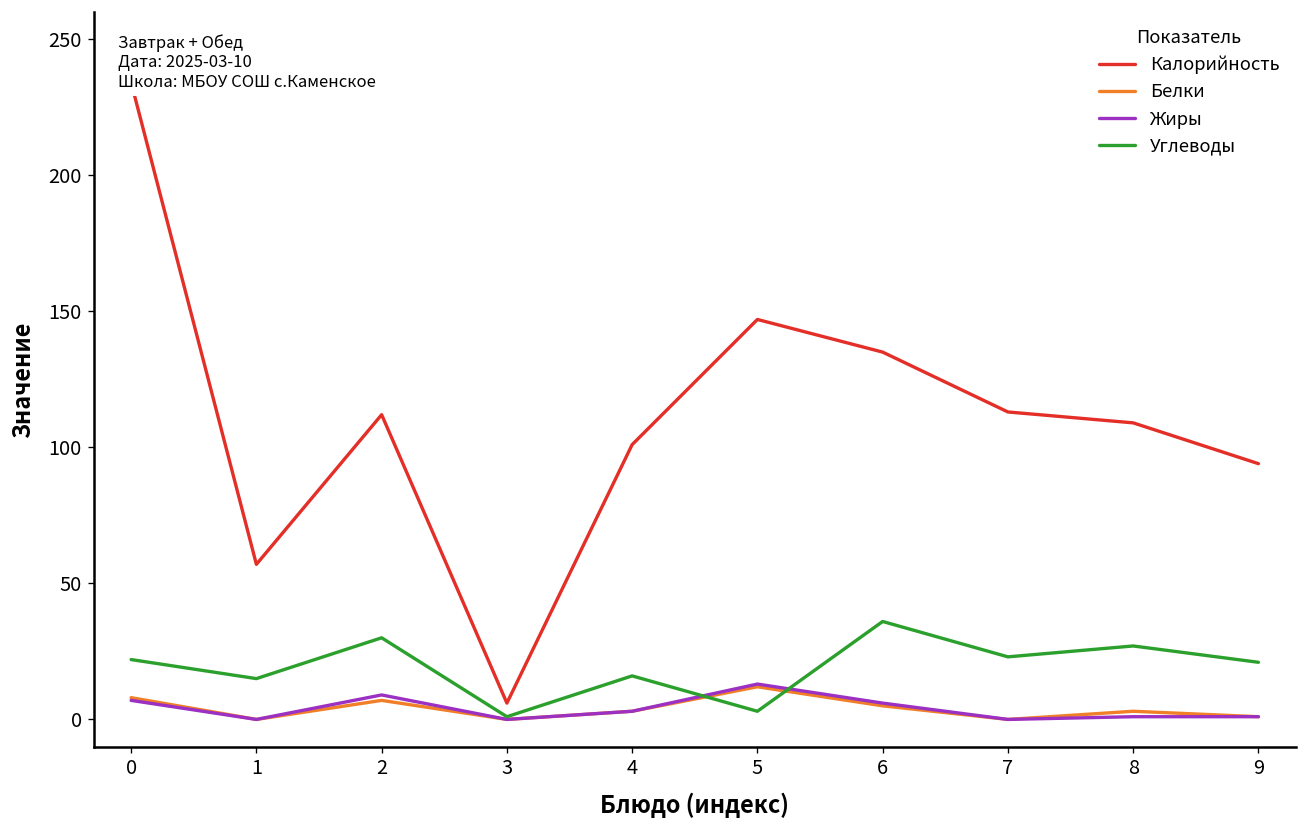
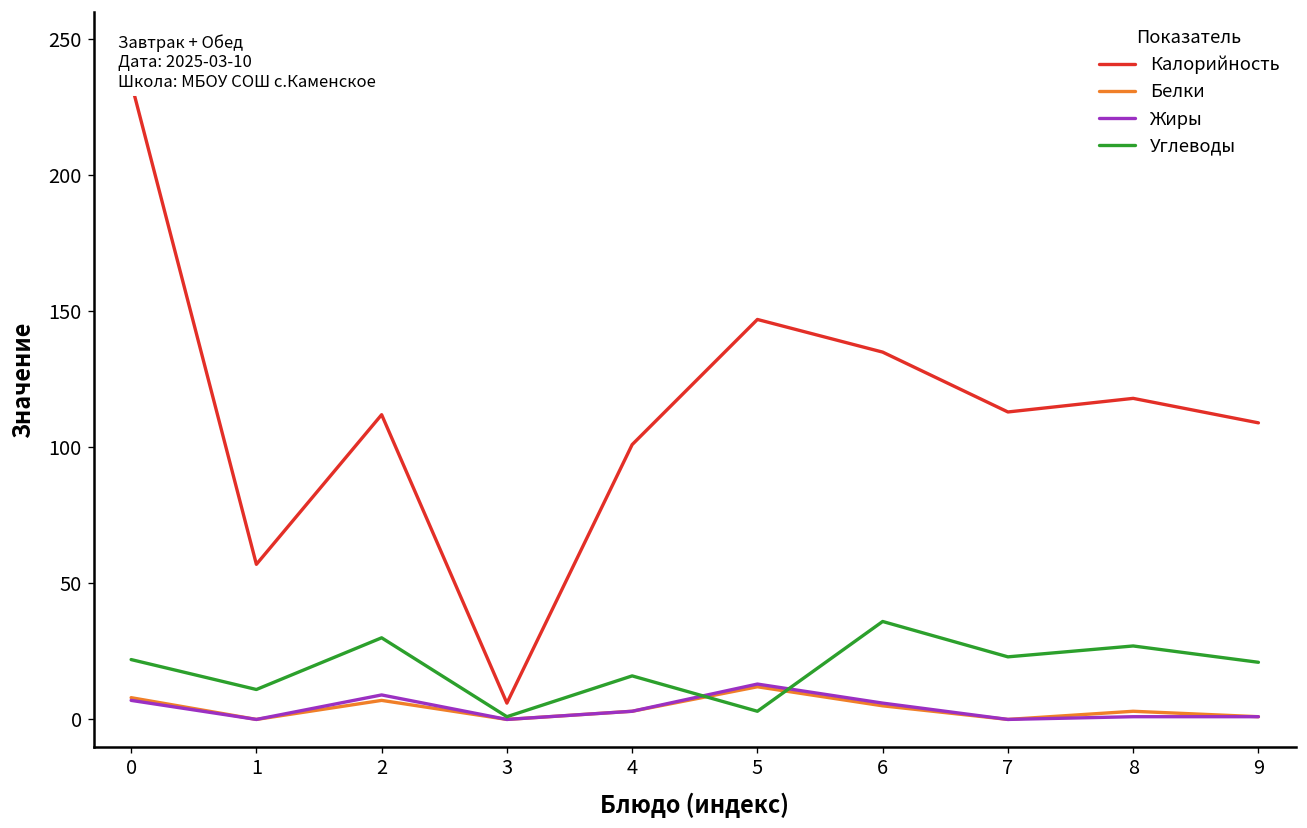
  {
    "Калорийность": {
      "1": 57,
      "2": 112,
      "3": 6,
      "4": 101,
      "5": 147,
      "6": 135,
      "7": 113,
-     "8": 109,
-     "9": 94
+     "8": 118,
+     "9": 109
    },
    "Белки": {
      "2": 7,
      "8": 3
    },
    "Жиры": {
      "2": 9,
      "8": 1
    },
    "Углеводы": {
      "0": 22,
-     "1": 15,
+     "1": 11,
      "2": 30,
      "4": 16,
      "5": 3,
      "6": 36,
      "7": 23,
      "8": 27,
      "9": 21
    }
  }
